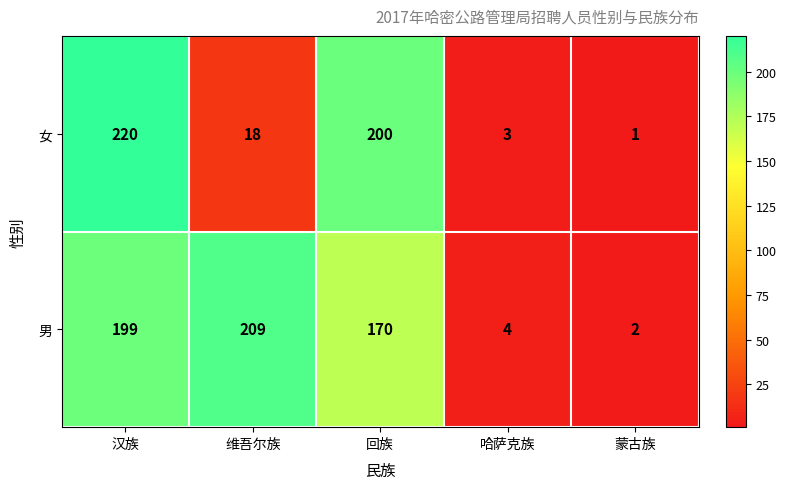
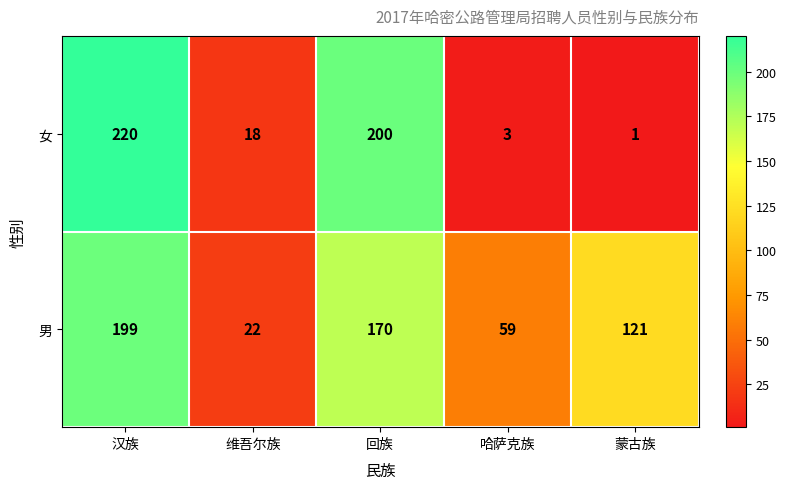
  {
    "女": {
      "汉族": 220,
      "维吾尔族": 18,
      "回族": 200,
      "哈萨克族": 3,
      "蒙古族": 1
    },
    "男": {
      "汉族": 199,
-     "维吾尔族": 209,
+     "维吾尔族": 22,
      "回族": 170,
-     "哈萨克族": 4,
-     "蒙古族": 2
+     "哈萨克族": 59,
+     "蒙古族": 121
    }
  }
